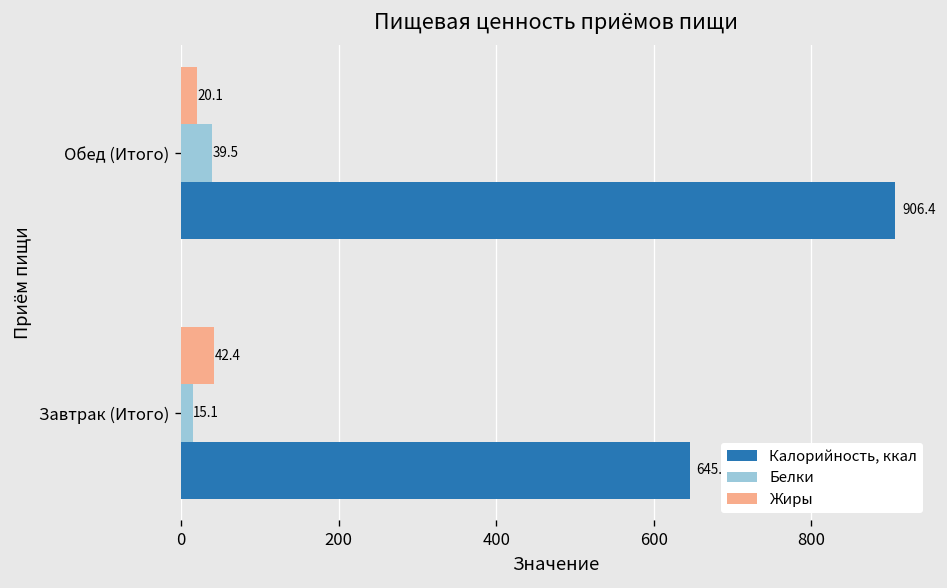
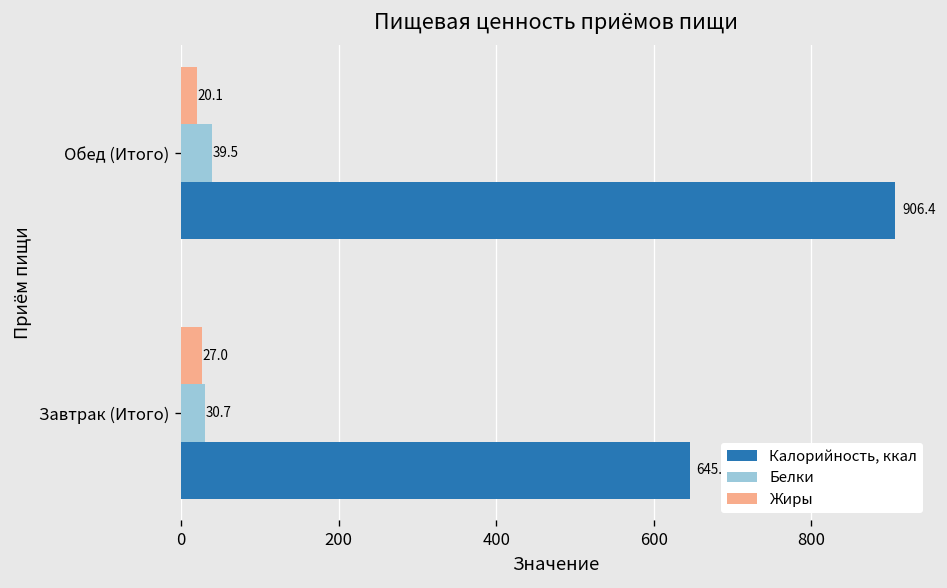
  {
    "Калорийность, ккал": {
      "Обед (Итого)": 906.4
    },
    "Белки": {
      "Обед (Итого)": 39.5,
-     "Завтрак (Итого)": 15.1
+     "Завтрак (Итого)": 30.7
    },
    "Жиры": {
      "Обед (Итого)": 20.1,
-     "Завтрак (Итого)": 42.4
+     "Завтрак (Итого)": 27.0
    }
  }
